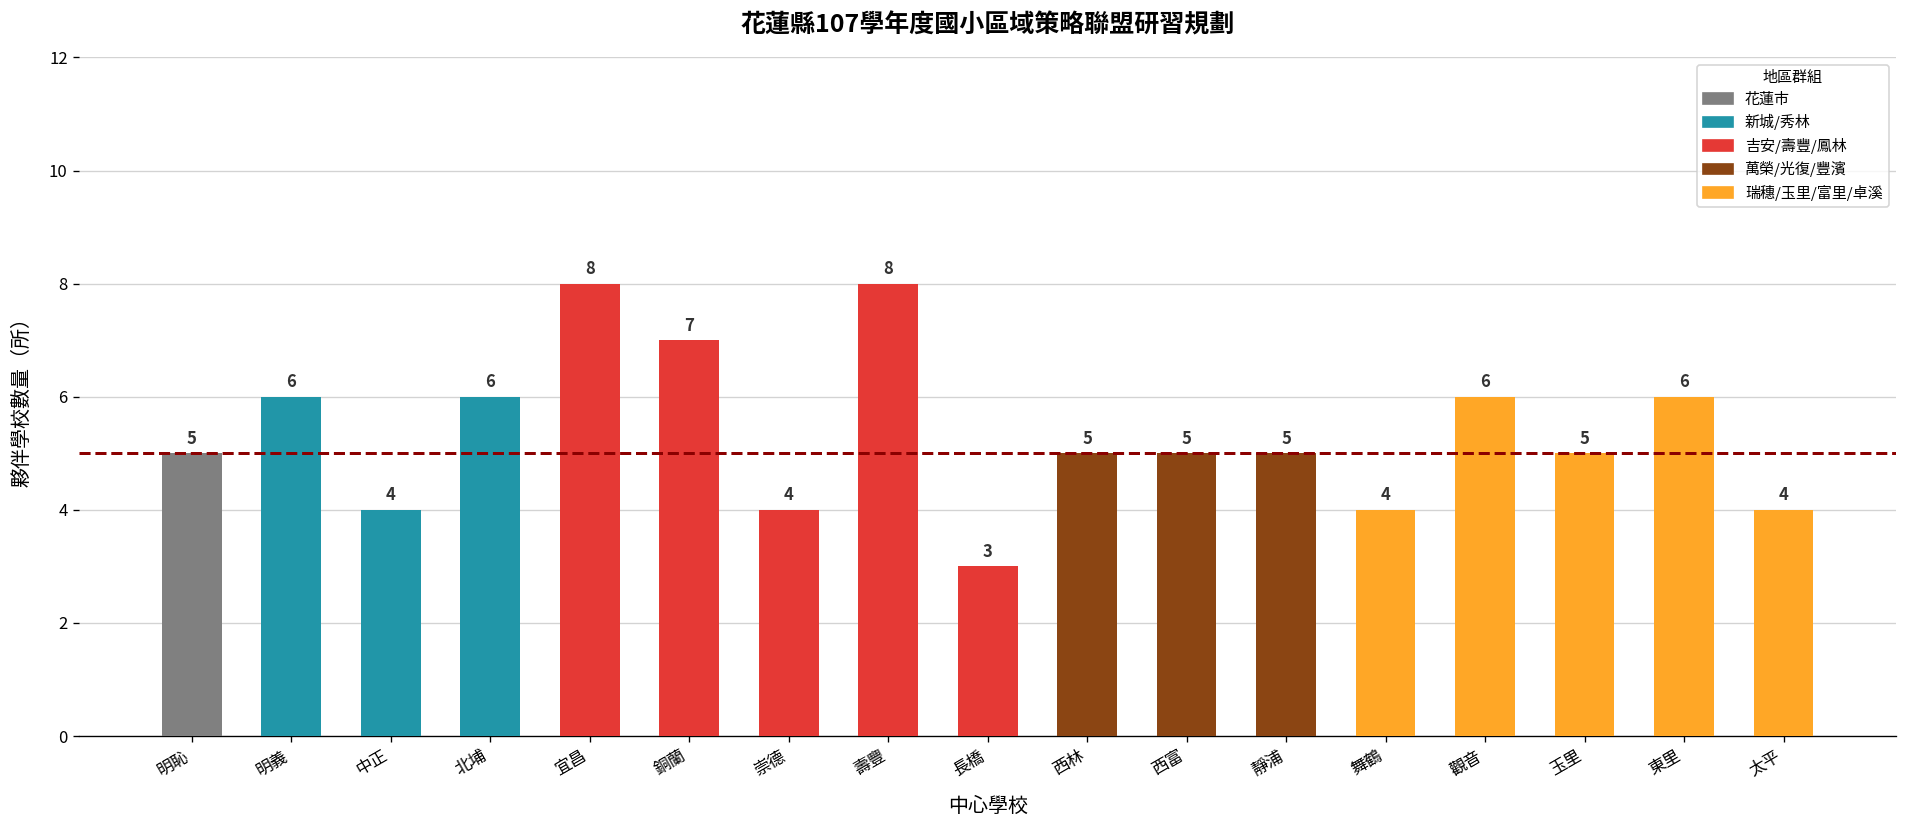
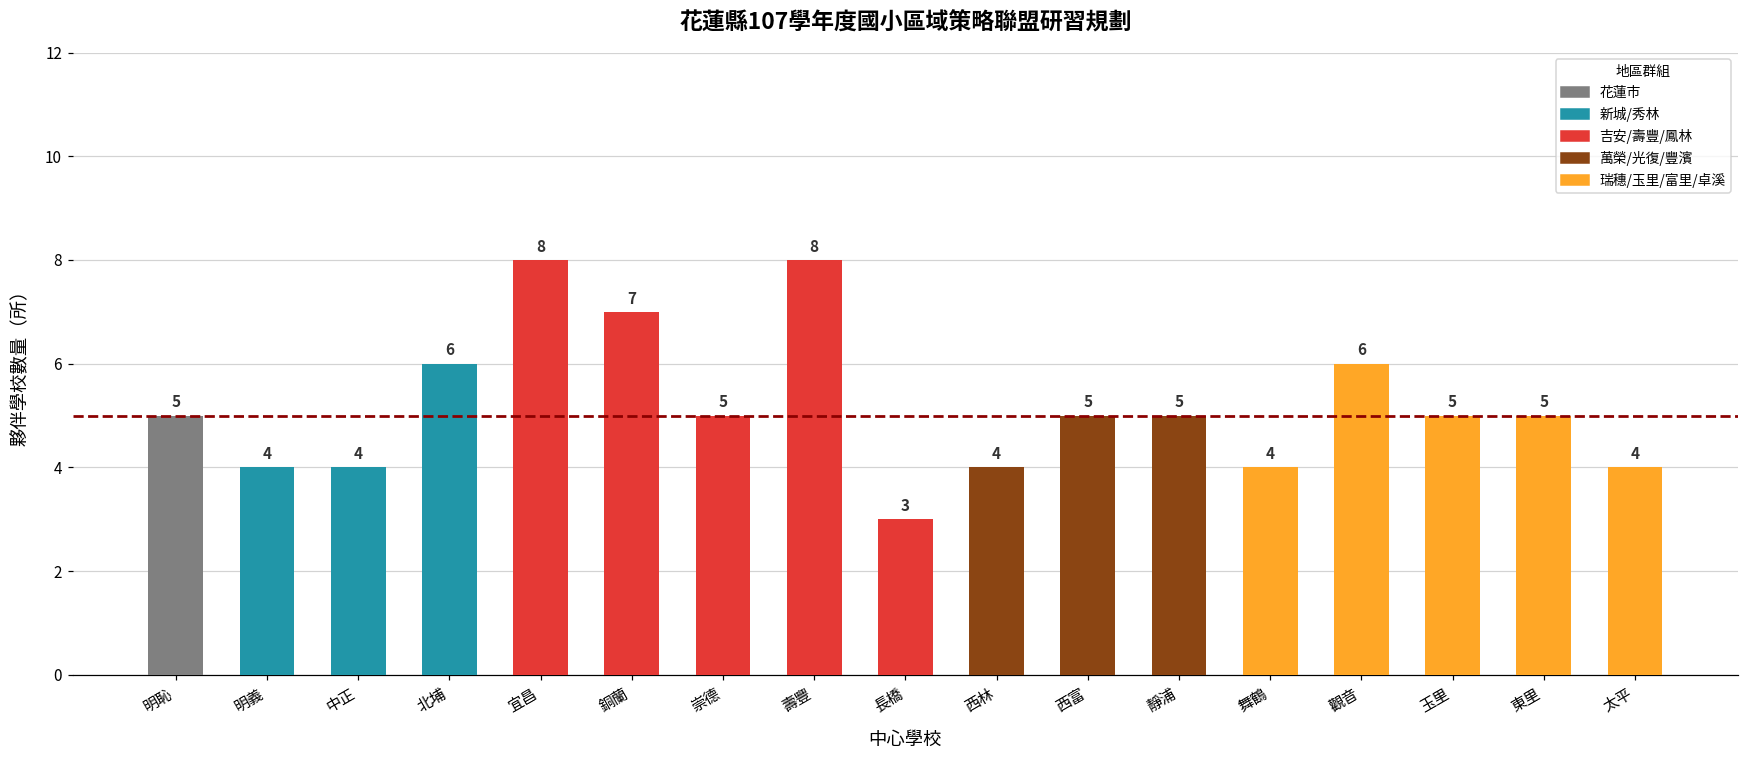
  {
    "明恥": 5,
-   "明義": 6,
+   "明義": 4,
    "中正": 4,
    "北埔": 6,
    "宜昌": 8,
    "銅蘭": 7,
-   "崇德": 4,
+   "崇德": 5,
    "壽豐": 8,
    "長橋": 3,
-   "西林": 5,
+   "西林": 4,
    "西富": 5,
    "靜浦": 5,
    "舞鶴": 4,
    "觀音": 6,
    "玉里": 5,
-   "東里": 6,
+   "東里": 5,
    "太平": 4
  }
